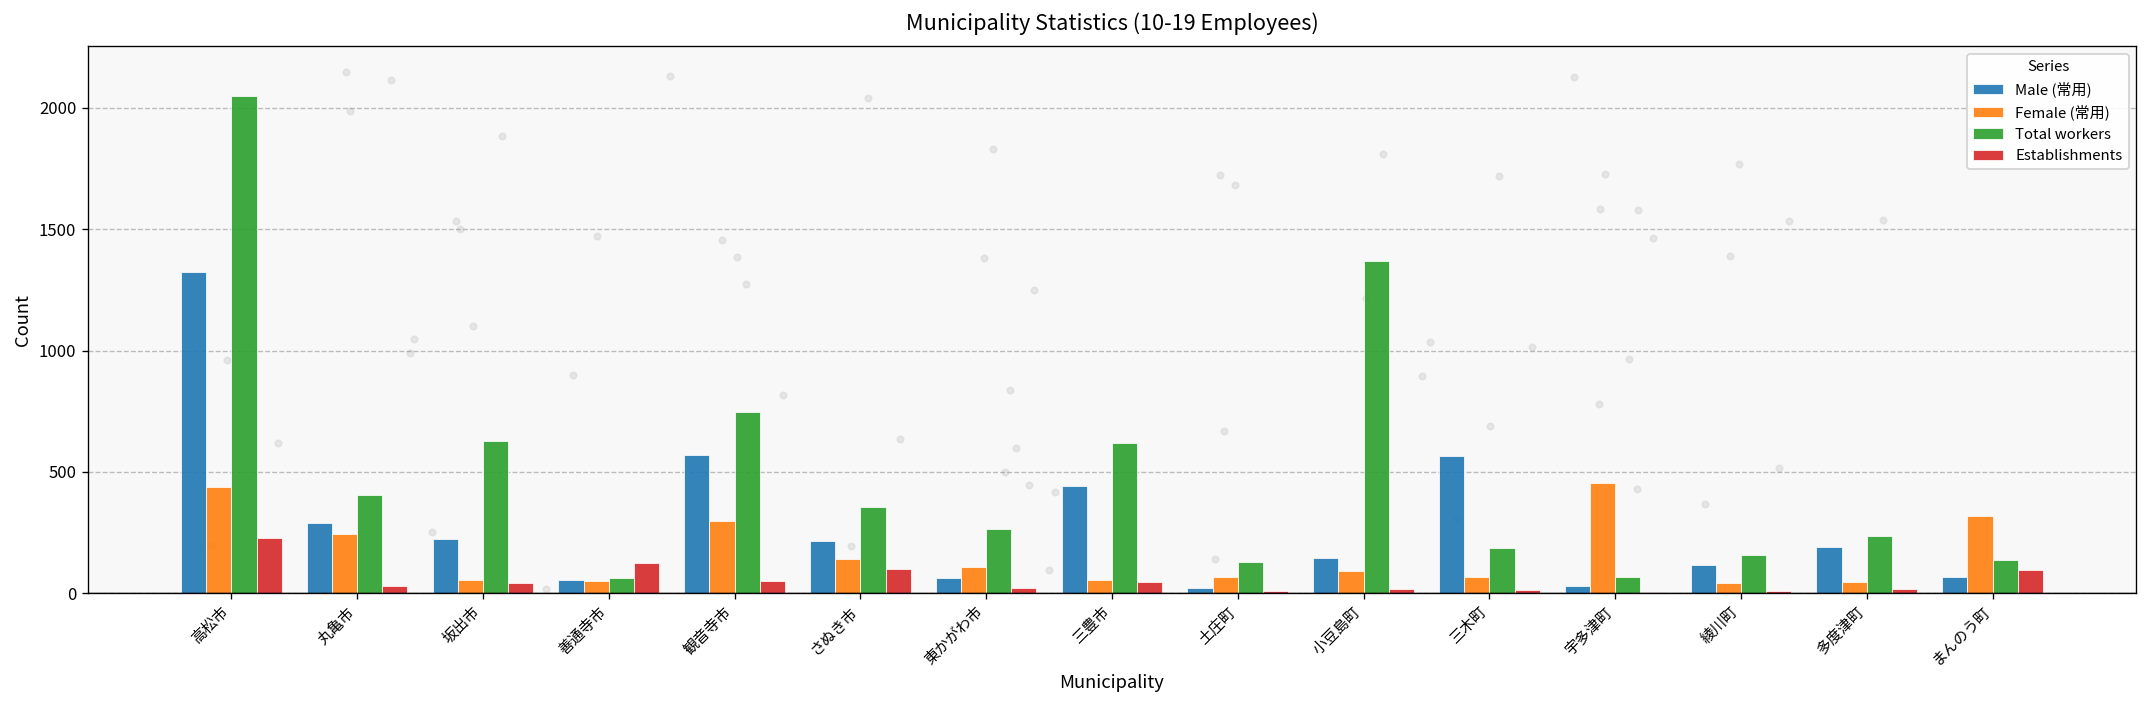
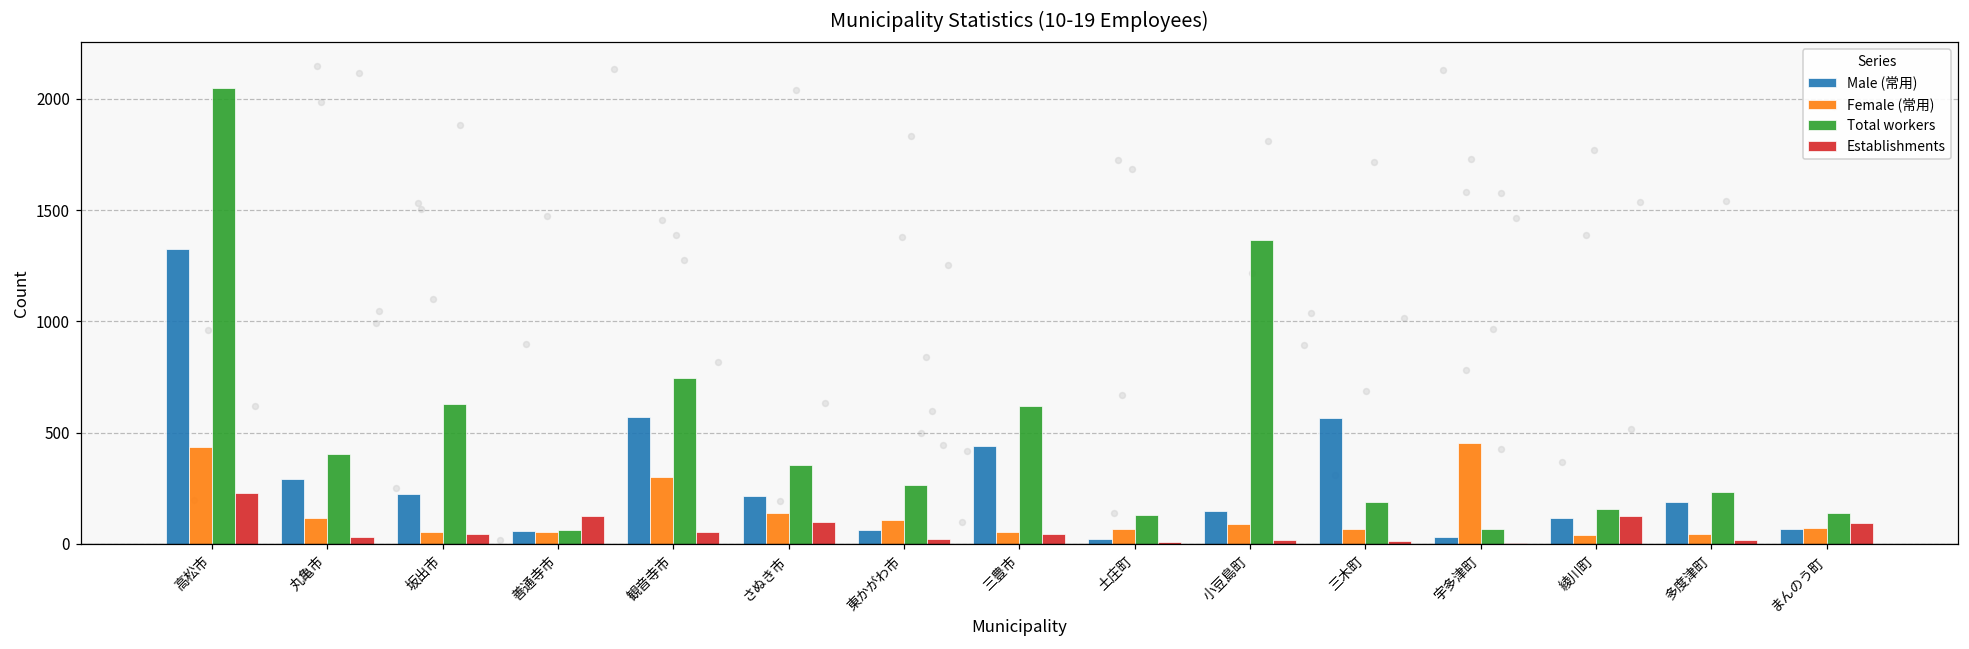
  {
    "Male (常用)": {
      "高松市": 1320,
      "丸亀市": 290,
      "坂出市": 220,
      "善通寺市": 60,
      "観音寺市": 570,
      "さぬき市": 220,
      "東かがわ市": 60,
      "三豊市": 440,
      "土庄町": 20,
      "小豆島町": 150,
      "三木町": 570,
      "宇多津町": 30,
      "綾川町": 120,
      "多度津町": 190,
      "まんのう町": 70
    },
    "Female (常用)": {
      "高松市": 440,
-     "丸亀市": 240,
+     "丸亀市": 120,
      "坂出市": 60,
      "善通寺市": 50,
      "観音寺市": 300,
      "さぬき市": 140,
      "東かがわ市": 110,
      "三豊市": 60,
      "土庄町": 70,
      "小豆島町": 90,
      "三木町": 70,
      "宇多津町": 460,
      "綾川町": 40,
      "多度津町": 50,
-     "まんのう町": 320
+     "まんのう町": 70
    },
    "Total workers": {
      "高松市": 2050,
      "丸亀市": 400,
      "坂出市": 630,
      "善通寺市": 60,
      "観音寺市": 750,
      "さぬき市": 350,
      "東かがわ市": 260,
      "三豊市": 620,
      "土庄町": 130,
      "小豆島町": 1370,
      "三木町": 190,
      "宇多津町": 70,
      "綾川町": 160,
      "多度津町": 230,
      "まんのう町": 140
    },
    "Establishments": {
      "高松市": 230,
      "丸亀市": 30,
      "坂出市": 40,
      "善通寺市": 120,
      "観音寺市": 50,
      "さぬき市": 100,
      "東かがわ市": 20,
      "三豊市": 50,
      "小豆島町": 20,
      "三木町": 10,
-     "綾川町": 10,
+     "綾川町": 120,
      "多度津町": 20,
      "まんのう町": 100
    }
  }
